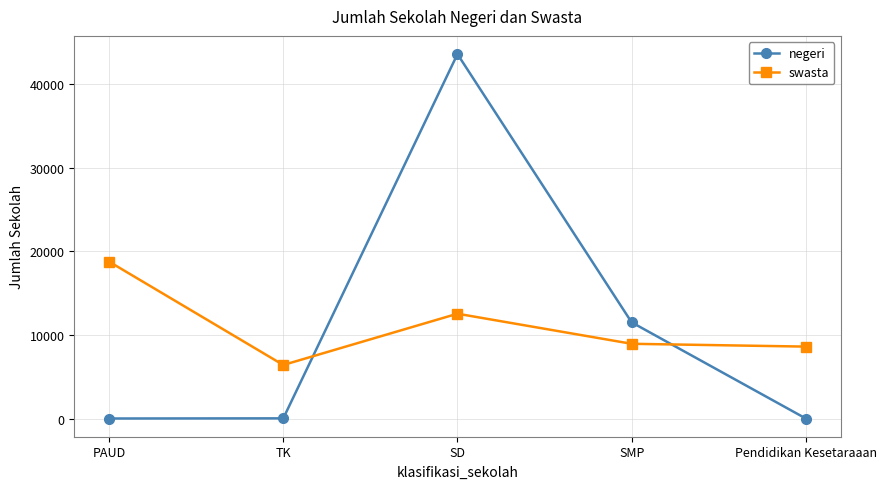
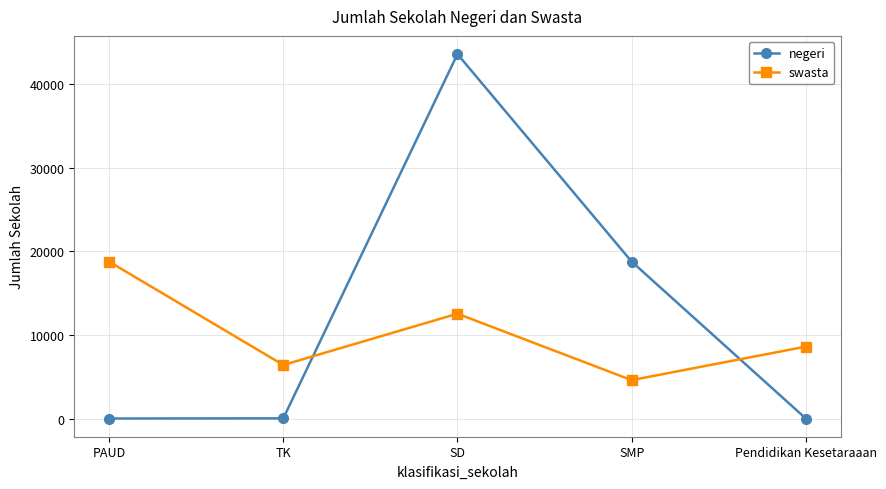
  {
    "negeri": {
      "PAUD": 0,
      "TK": 0,
      "SD": 44000,
-     "SMP": 11000,
+     "SMP": 19000,
      "Pendidikan Kesetaraaan": 0
    },
    "swasta": {
      "PAUD": 19000,
      "TK": 6000,
      "SD": 13000,
-     "SMP": 9000,
+     "SMP": 5000,
      "Pendidikan Kesetaraaan": 9000
    }
  }
